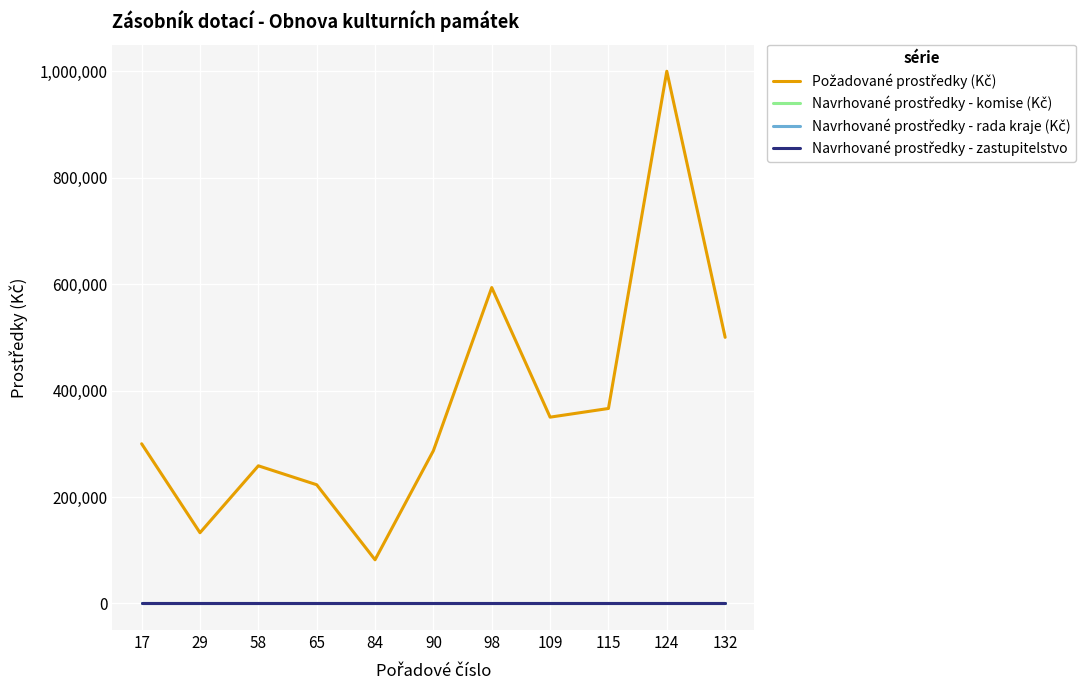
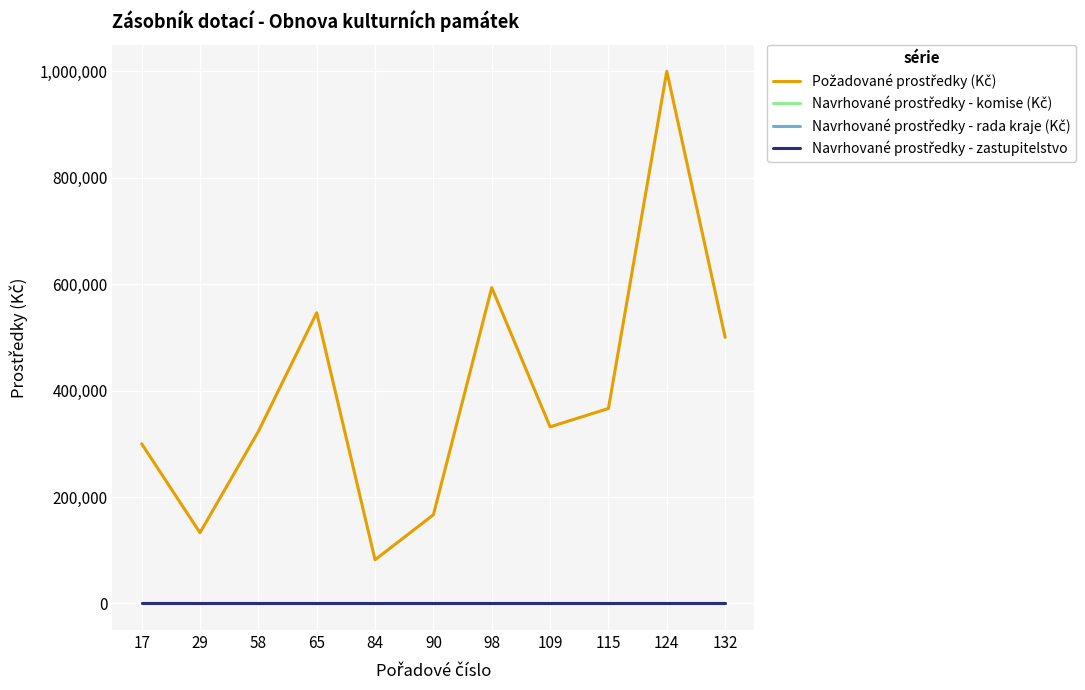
  {
    "Požadované prostředky (Kč)": {
      "17": "300,000",
      "29": "130,000",
-     "58": "260,000",
-     "65": "220,000",
+     "58": "320,000",
+     "65": "550,000",
      "84": "80,000",
-     "90": "290,000",
+     "90": "170,000",
      "98": "590,000",
-     "109": "350,000",
+     "109": "330,000",
      "115": "370,000",
      "124": "1,000,000",
      "132": "500,000"
    },
    "Navrhované prostředky - zastupitelstvo": {
      "17": "0",
      "29": "0",
      "58": "0",
      "65": "0",
      "84": "0",
      "90": "0",
      "98": "0",
      "109": "0",
      "115": "0",
      "124": "0",
      "132": "0"
    }
  }
